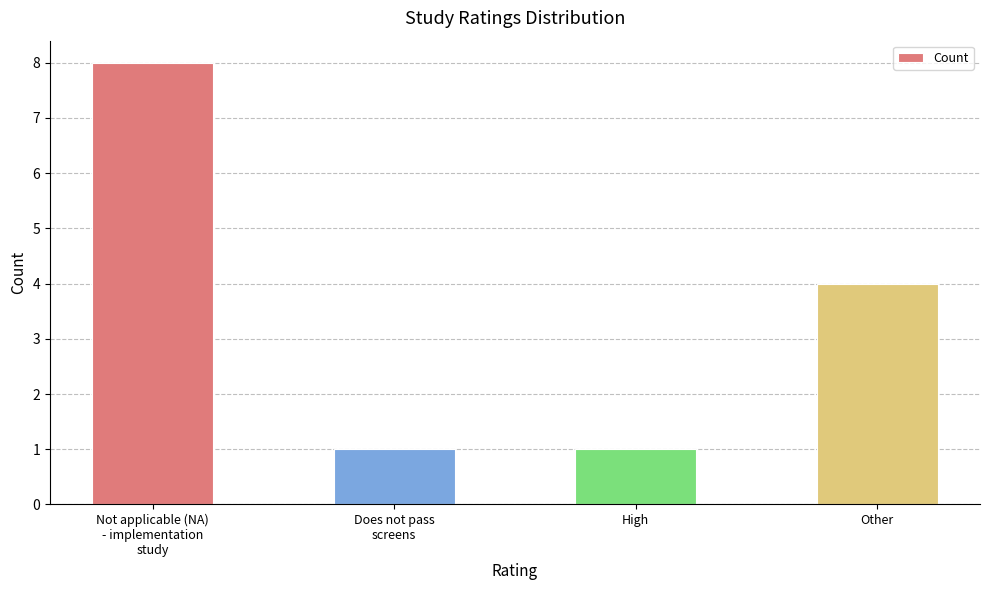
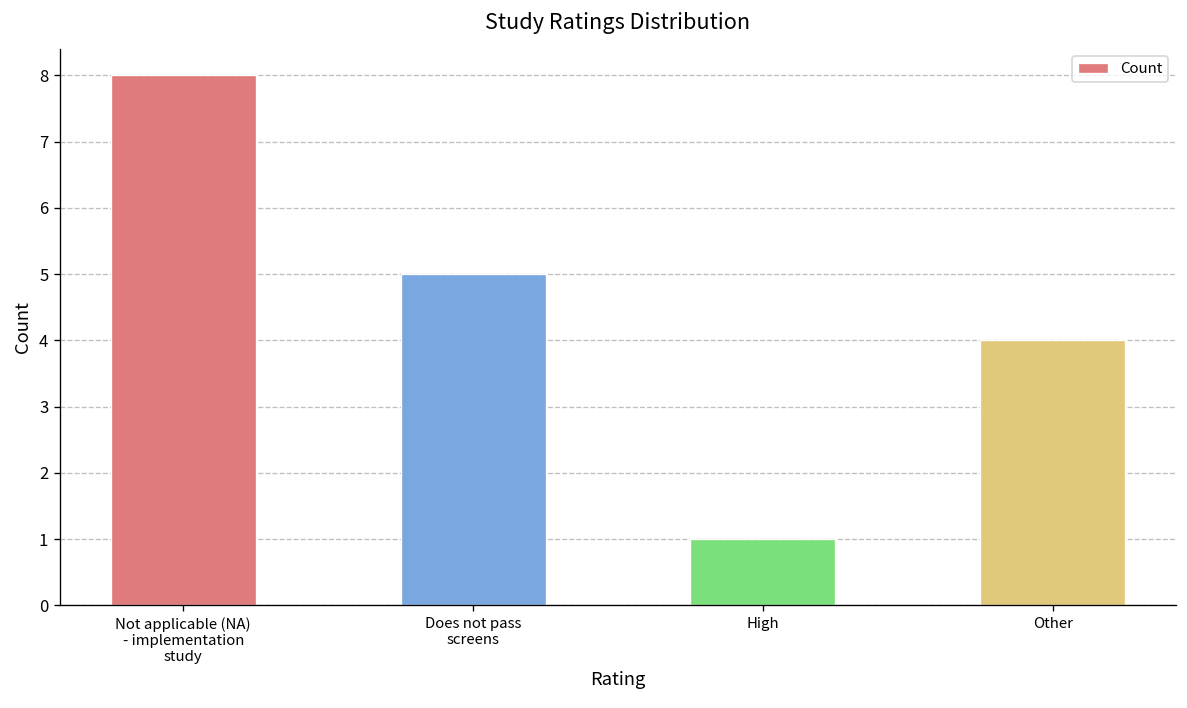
  {
    "Not applicable (NA) - implementation study": 8,
-   "Does not pass screens": 1,
+   "Does not pass screens": 5,
    "High": 1,
    "Other": 4
  }
